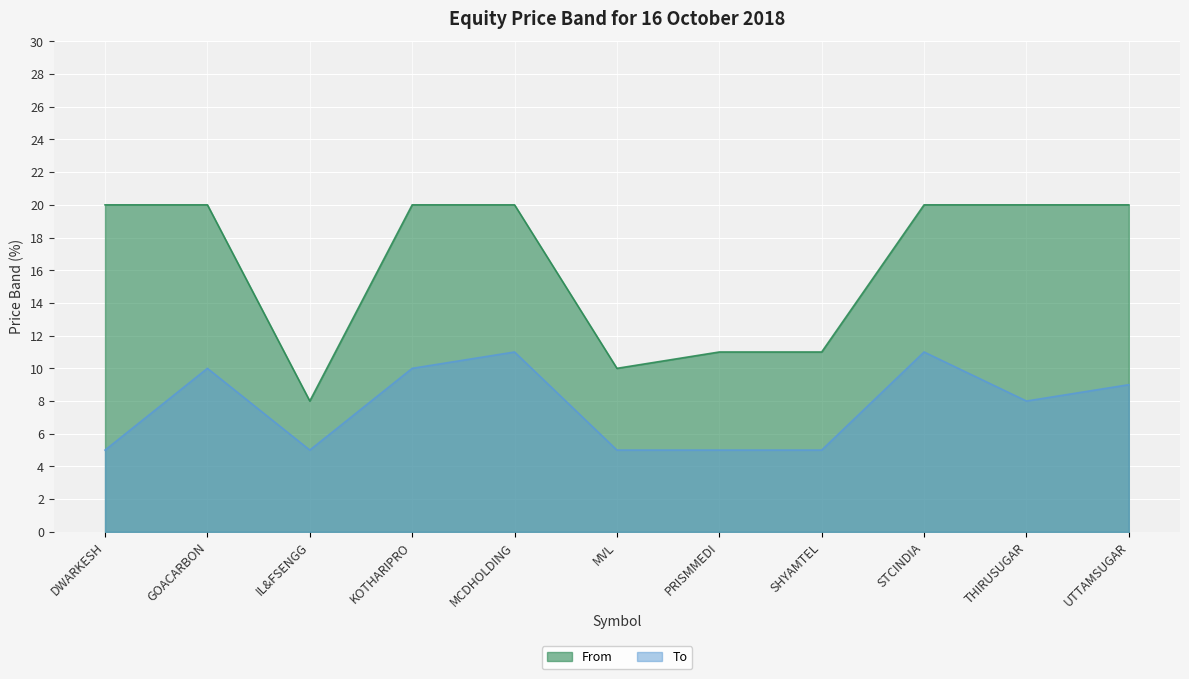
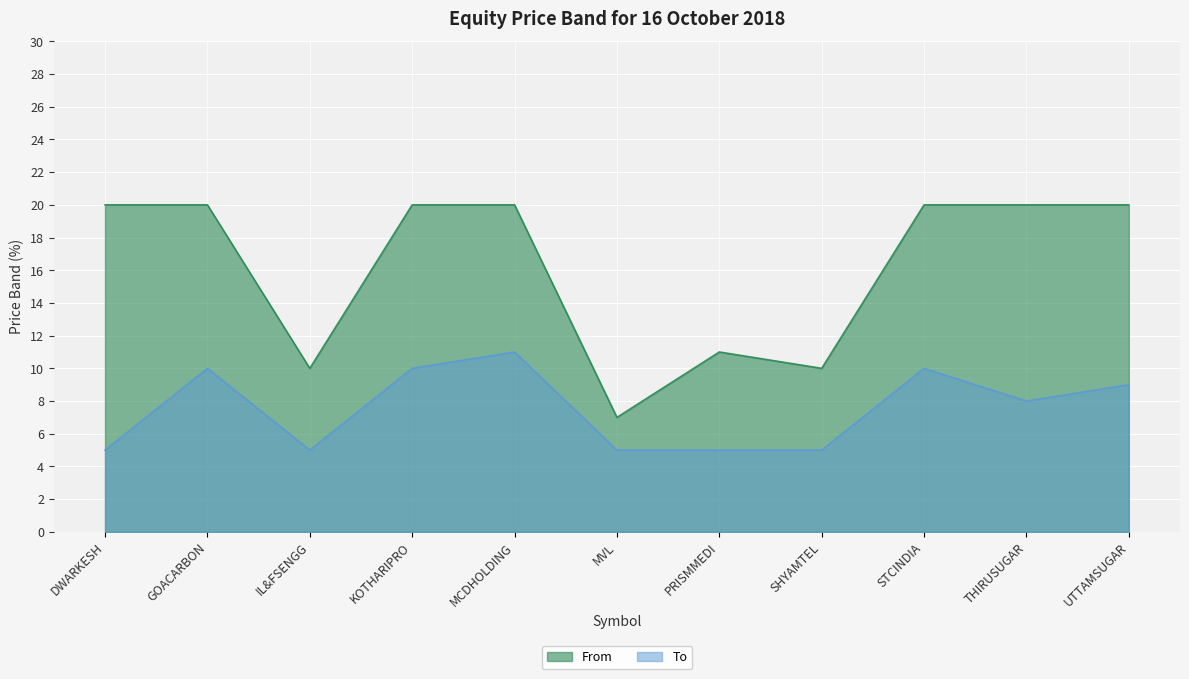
  {
    "From": {
      "DWARKESH": 20,
      "GOACARBON": 20,
-     "IL&FSENGG": 8,
+     "IL&FSENGG": 10,
      "KOTHARIPRO": 20,
      "MCDHOLDING": 20,
-     "MVL": 10,
+     "MVL": 7,
      "PRISMMEDI": 11,
-     "SHYAMTEL": 11,
+     "SHYAMTEL": 10,
      "STCINDIA": 20,
      "THIRUSUGAR": 20,
      "UTTAMSUGAR": 20
    },
    "To": {
      "DWARKESH": 5,
      "GOACARBON": 10,
      "IL&FSENGG": 5,
      "KOTHARIPRO": 10,
      "MCDHOLDING": 11,
      "MVL": 5,
      "PRISMMEDI": 5,
      "SHYAMTEL": 5,
-     "STCINDIA": 11,
+     "STCINDIA": 10,
      "THIRUSUGAR": 8,
      "UTTAMSUGAR": 9
    }
  }
